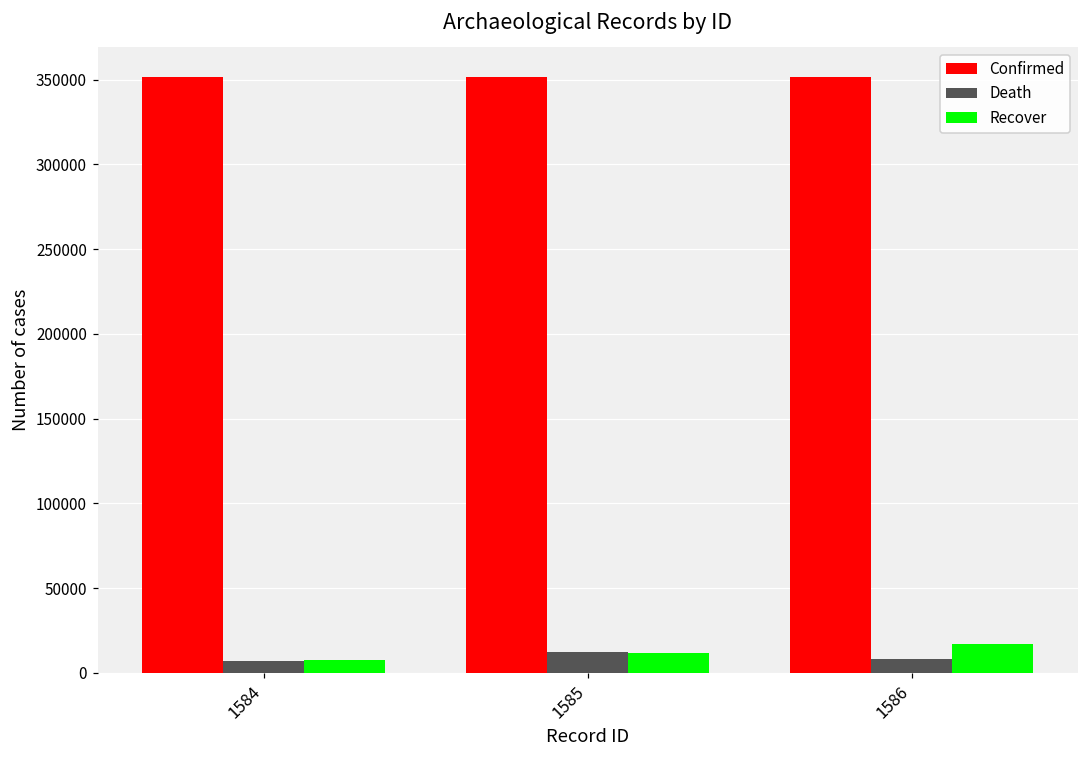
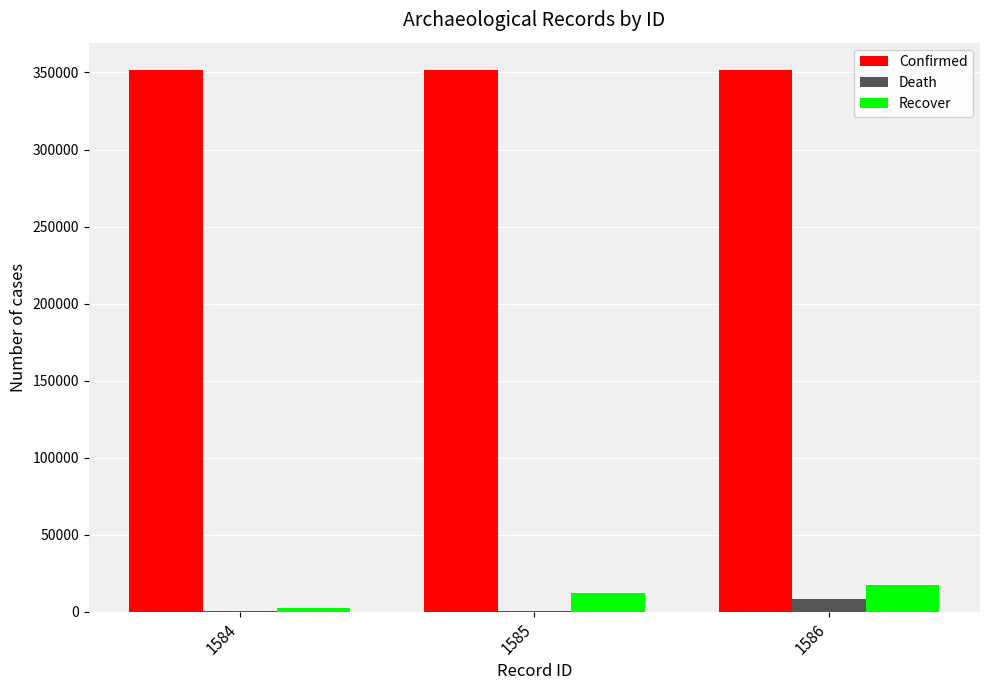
  {
    "Confirmed": {
      "1584": 352000,
      "1585": 352000,
      "1586": 352000
    },
    "Death": {
-     "1584": 7000,
-     "1585": 12000,
+     "1584": 0,
+     "1585": 0,
      "1586": 8000
    },
    "Recover": {
-     "1584": 8000,
+     "1584": 2000,
      "1585": 12000,
      "1586": 17000
    }
  }
